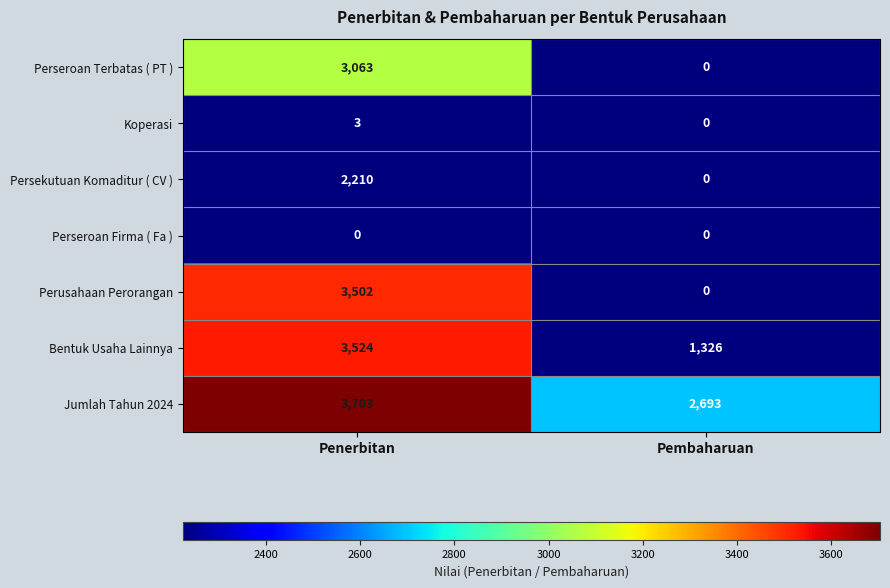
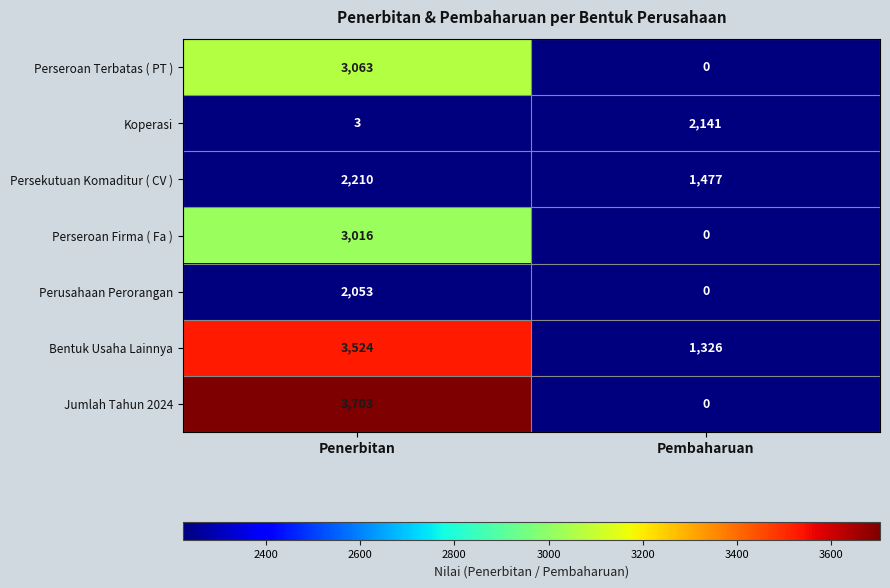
  {
    "Perseroan Terbatas ( PT )": {
      "Penerbitan": "3,063",
      "Pembaharuan": "0"
    },
    "Koperasi": {
      "Penerbitan": "3",
-     "Pembaharuan": "0"
+     "Pembaharuan": "2,141"
    },
    "Persekutuan Komaditur ( CV )": {
      "Penerbitan": "2,210",
-     "Pembaharuan": "0"
+     "Pembaharuan": "1,477"
    },
    "Perseroan Firma ( Fa )": {
-     "Penerbitan": "0",
+     "Penerbitan": "3,016",
      "Pembaharuan": "0"
    },
    "Perusahaan Perorangan": {
-     "Penerbitan": "3,502",
+     "Penerbitan": "2,053",
      "Pembaharuan": "0"
    },
    "Bentuk Usaha Lainnya": {
      "Penerbitan": "3,524",
      "Pembaharuan": "1,326"
    },
    "Jumlah Tahun 2024": {
      "Penerbitan": "3,703",
-     "Pembaharuan": "2,693"
+     "Pembaharuan": "0"
    }
  }
